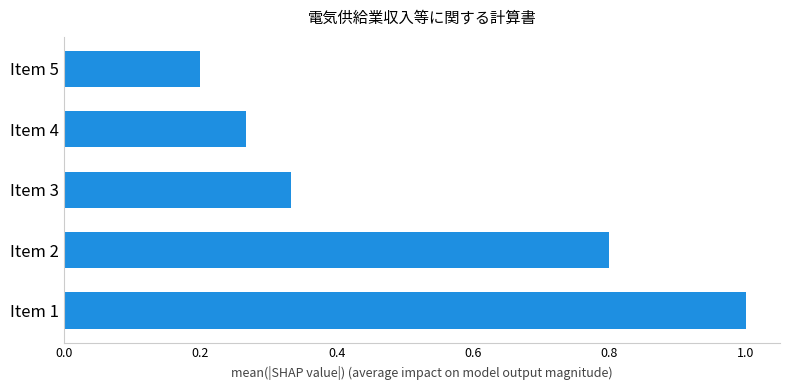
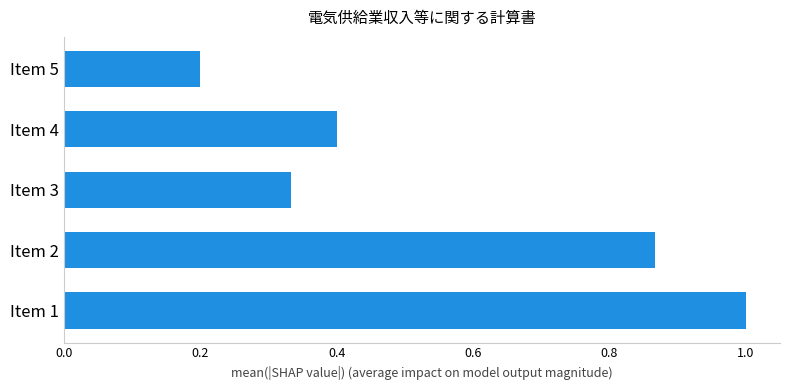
  {
    "Item 5": 0.20,
-   "Item 4": 0.27,
+   "Item 4": 0.40,
    "Item 3": 0.33,
-   "Item 2": 0.80,
+   "Item 2": 0.87,
    "Item 1": 1.00
  }
